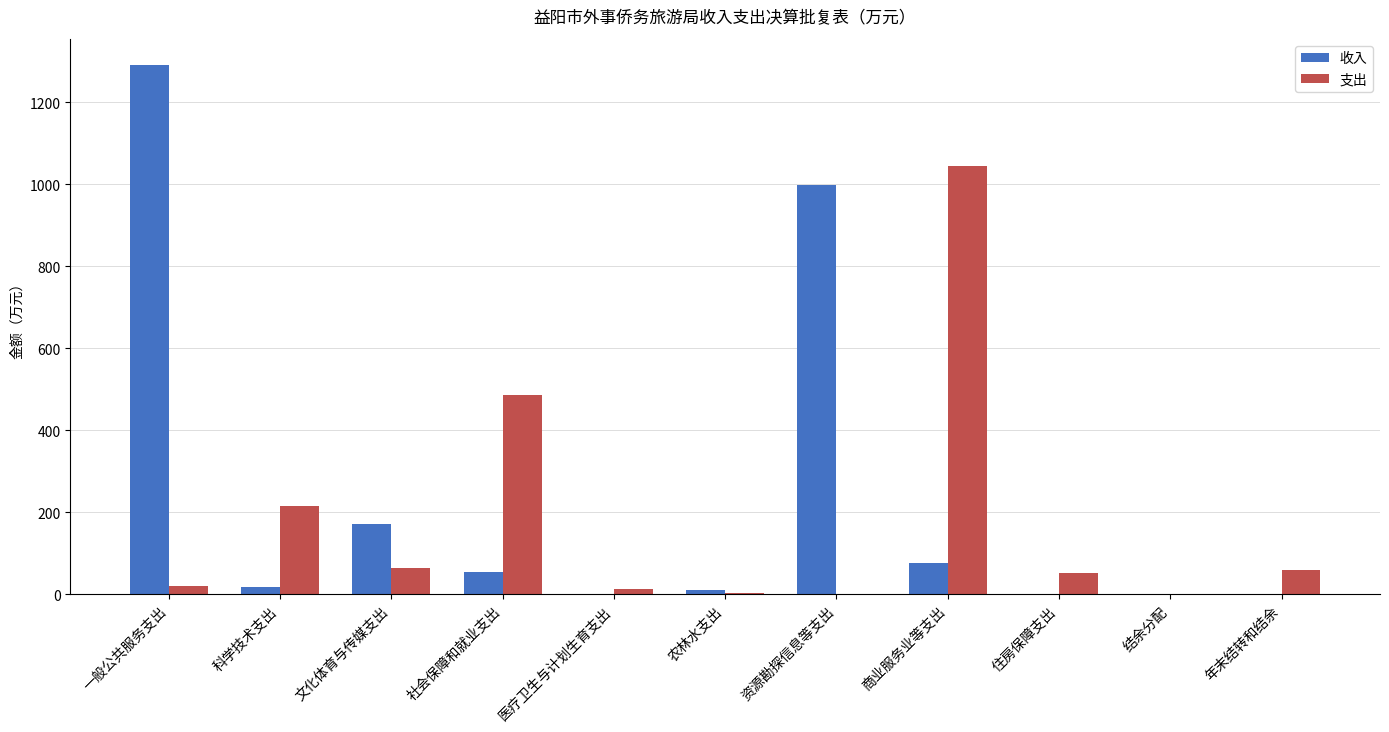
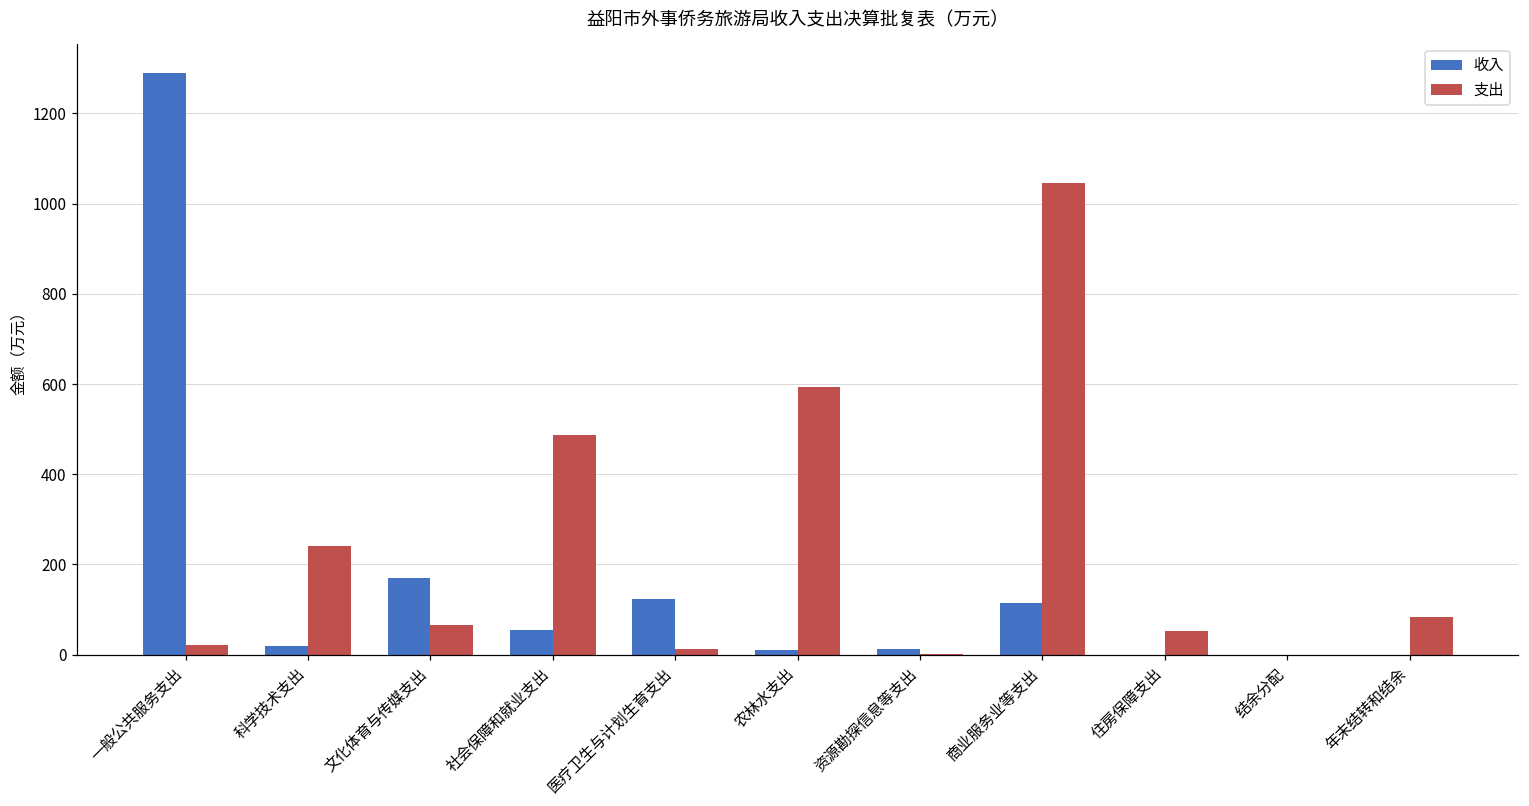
  {
    "收入": {
      "一般公共服务支出": 1290,
      "科学技术支出": 20,
      "文化体育与传媒支出": 170,
      "社会保障和就业支出": 50,
-     "医疗卫生与计划生育支出": 0,
+     "医疗卫生与计划生育支出": 120,
      "农林水支出": 10,
-     "资源勘探信息等支出": 1000,
-     "商业服务业等支出": 80,
+     "资源勘探信息等支出": 10,
+     "商业服务业等支出": 120,
      "住房保障支出": 0,
      "结余分配": 0,
      "年末结转和结余": 0
    },
    "支出": {
      "一般公共服务支出": 20,
-     "科学技术支出": 220,
+     "科学技术支出": 240,
      "文化体育与传媒支出": 60,
      "社会保障和就业支出": 490,
      "医疗卫生与计划生育支出": 10,
-     "农林水支出": 0,
+     "农林水支出": 590,
      "商业服务业等支出": 1040,
      "住房保障支出": 50,
      "结余分配": 0,
-     "年末结转和结余": 60
+     "年末结转和结余": 80
    }
  }
